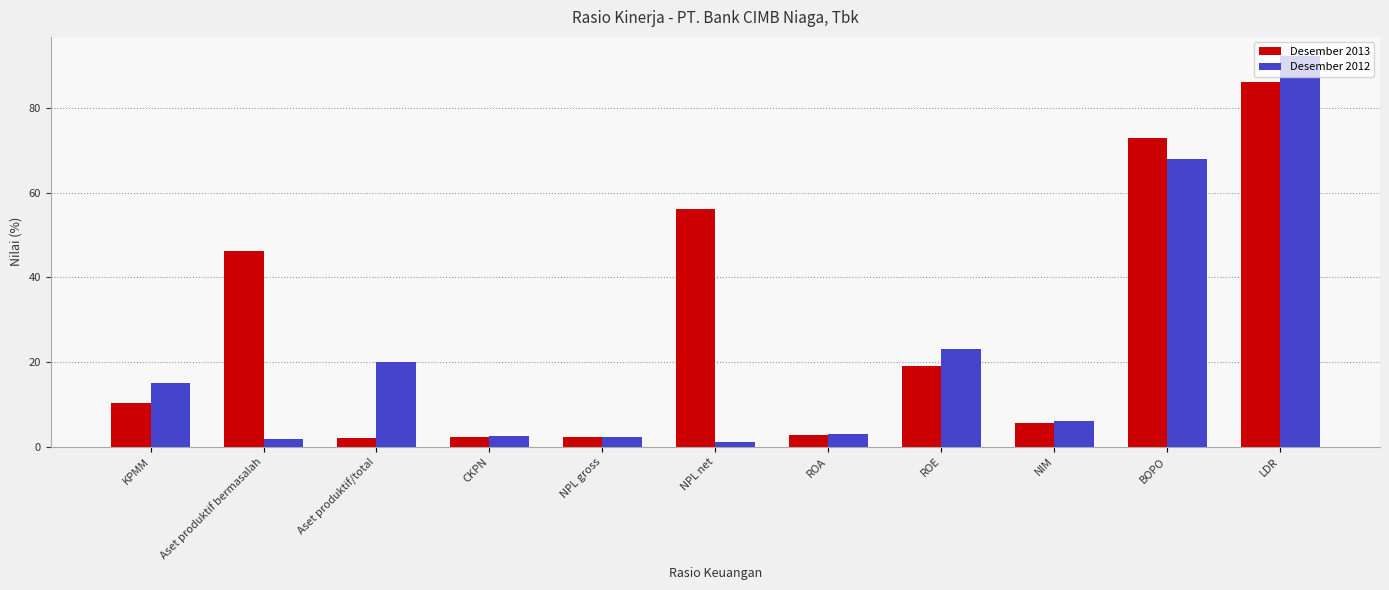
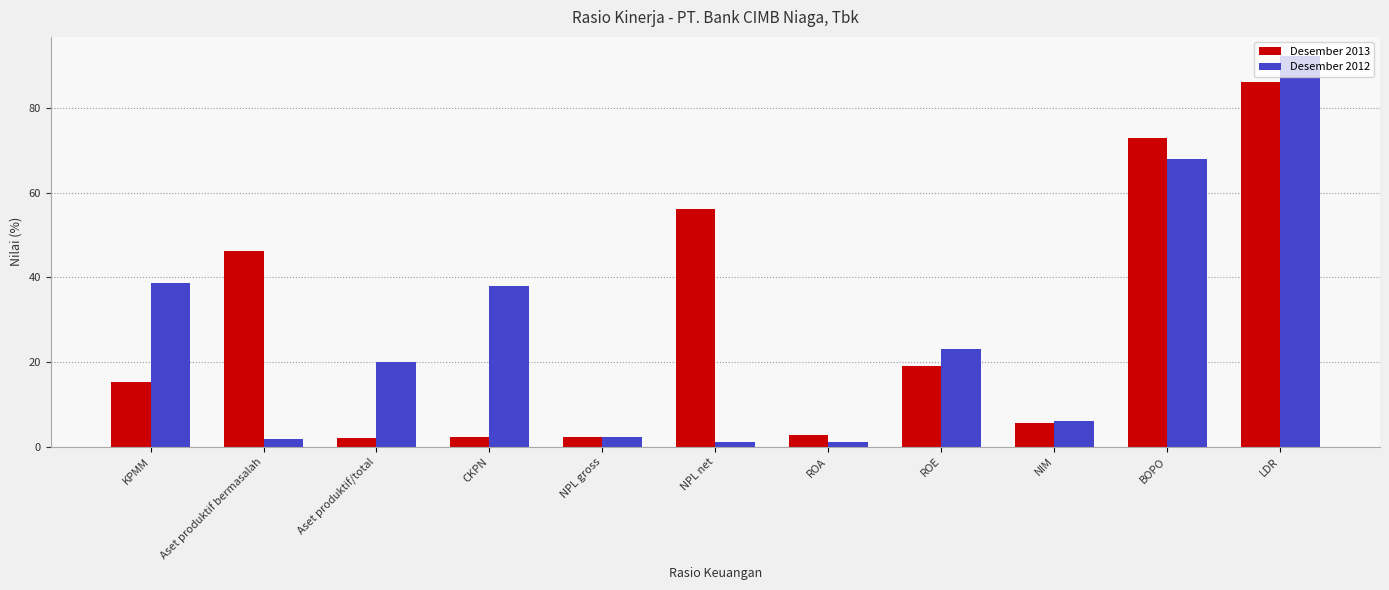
  {
    "Desember 2013": {
-     "KPMM": 10,
+     "KPMM": 15,
      "Aset produktif bermasalah": 46,
      "Aset produktif/total": 2,
      "CKPN": 2,
      "NPL gross": 2,
      "NPL net": 56,
      "ROA": 3,
      "ROE": 19,
      "NIM": 6,
      "BOPO": 73,
      "LDR": 86
    },
    "Desember 2012": {
-     "KPMM": 15,
+     "KPMM": 39,
      "Aset produktif bermasalah": 2,
      "Aset produktif/total": 20,
-     "CKPN": 3,
+     "CKPN": 38,
      "NPL gross": 2,
      "NPL net": 1,
-     "ROA": 3,
+     "ROA": 1,
      "ROE": 23,
      "NIM": 6,
      "BOPO": 68
    }
  }
